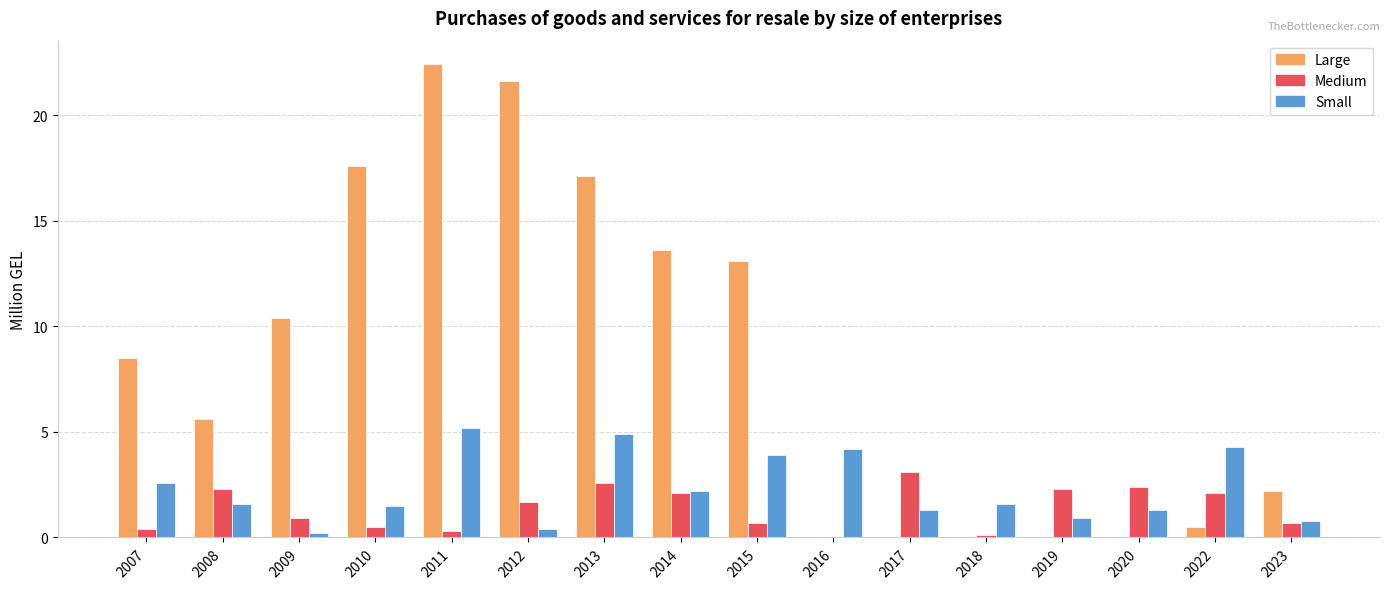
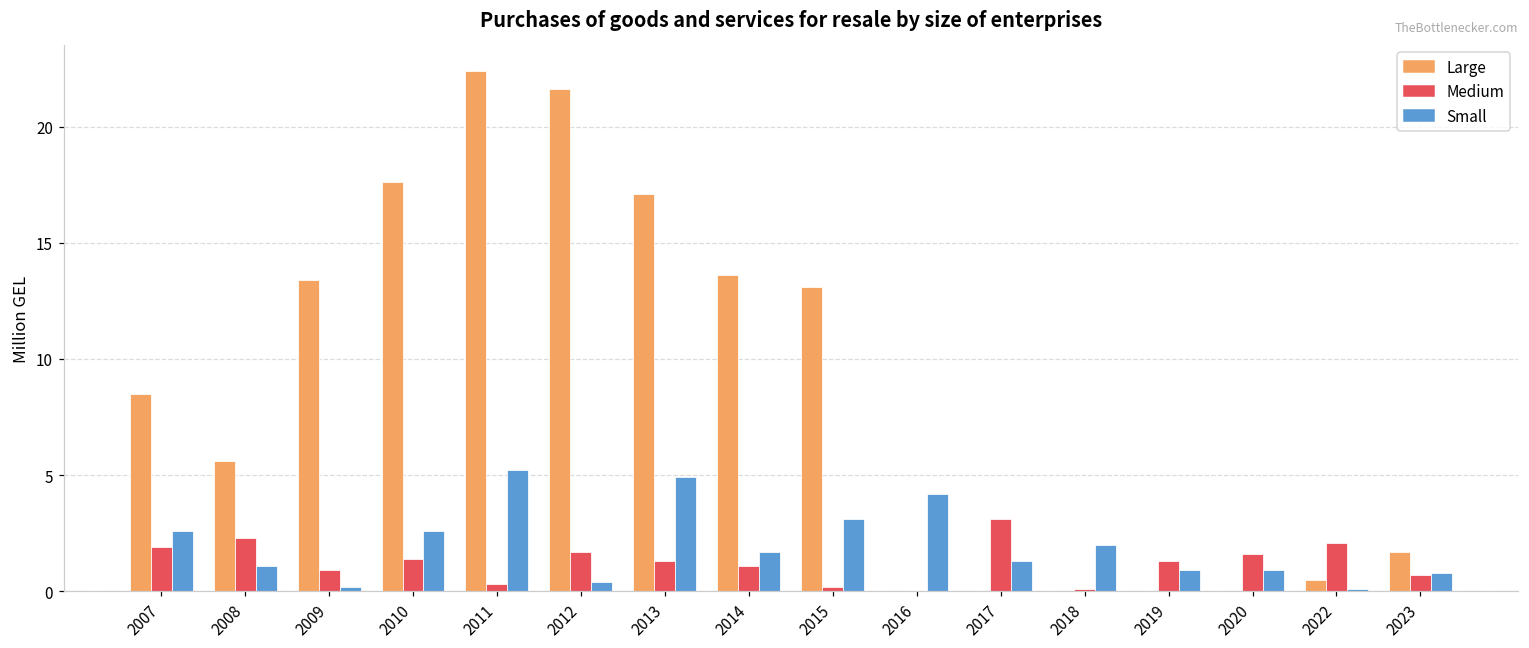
  {
    "Large": {
      "2007": 8.5,
      "2008": 5.6,
-     "2009": 10.4,
+     "2009": 13.4,
      "2010": 17.6,
      "2011": 22.4,
      "2012": 21.6,
      "2013": 17.1,
      "2014": 13.6,
      "2015": 13.1,
      "2016": 0.0,
      "2017": 0.0,
      "2018": 0.0,
      "2019": 0.0,
      "2020": 0.0,
      "2022": 0.5,
-     "2023": 2.2
+     "2023": 1.7
    },
    "Medium": {
-     "2007": 0.4,
+     "2007": 1.9,
      "2008": 2.3,
      "2009": 0.9,
-     "2010": 0.5,
+     "2010": 1.4,
      "2011": 0.3,
      "2012": 1.7,
-     "2013": 2.6,
-     "2014": 2.1,
-     "2015": 0.7,
+     "2013": 1.3,
+     "2014": 1.1,
+     "2015": 0.2,
      "2016": 0.0,
      "2017": 3.1,
-     "2019": 2.3,
-     "2020": 2.4,
+     "2019": 1.3,
+     "2020": 1.6,
      "2022": 2.1,
      "2023": 0.7
    },
    "Small": {
      "2007": 2.6,
-     "2008": 1.6,
+     "2008": 1.1,
      "2009": 0.2,
-     "2010": 1.5,
+     "2010": 2.6,
      "2011": 5.2,
      "2012": 0.4,
      "2013": 4.9,
-     "2014": 2.2,
-     "2015": 3.9,
+     "2014": 1.7,
+     "2015": 3.1,
      "2016": 4.2,
      "2017": 1.3,
-     "2018": 1.6,
+     "2018": 2.0,
      "2019": 0.9,
-     "2020": 1.3,
-     "2022": 4.3,
+     "2020": 0.9,
+     "2022": 0.1,
      "2023": 0.8
    }
  }
